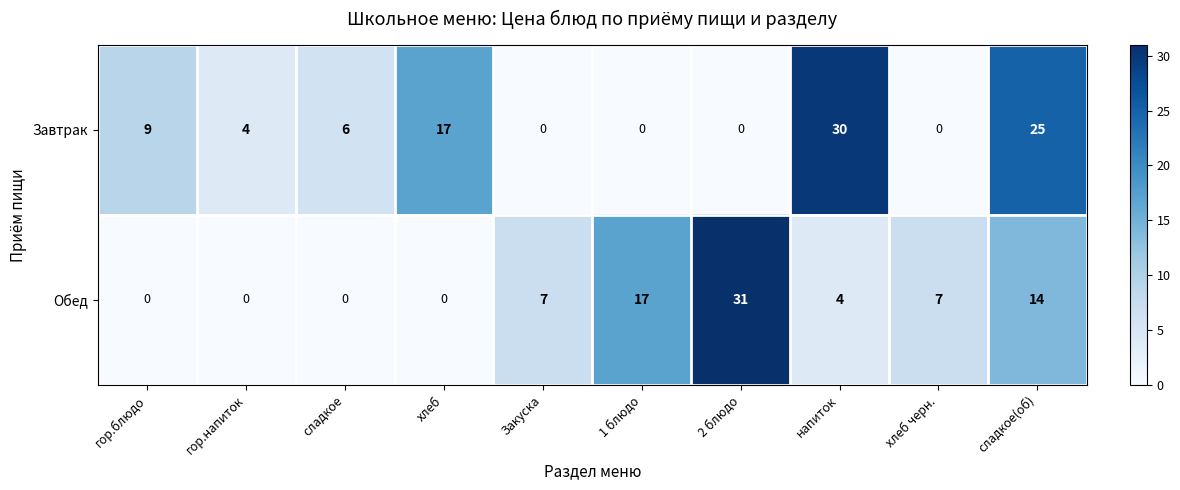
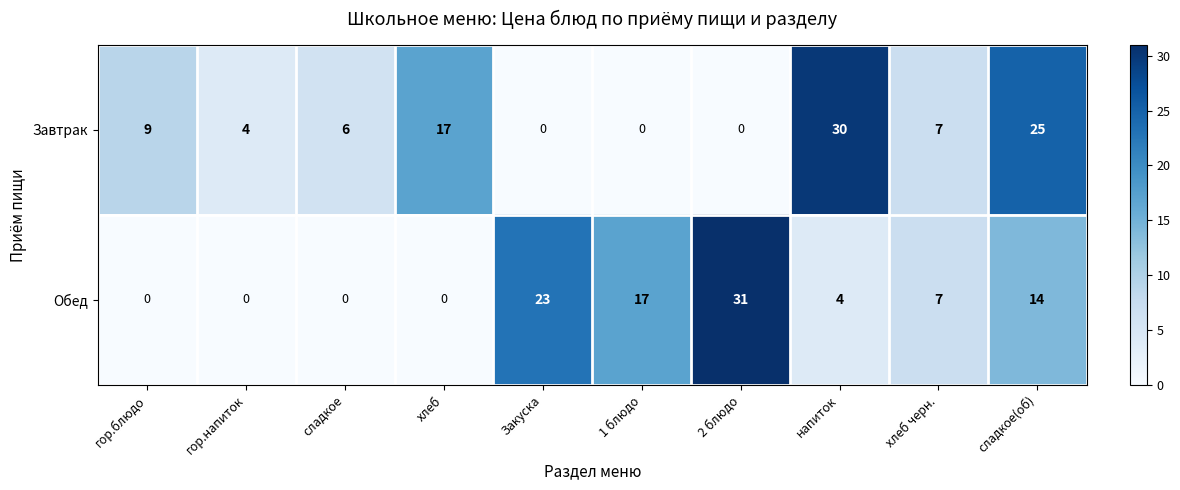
  {
    "Завтрак": {
      "гор.блюдо": 9,
      "гор.напиток": 4,
      "сладкое": 6,
      "хлеб": 17,
      "Закуска": 0,
      "1 блюдо": 0,
      "2 блюдо": 0,
      "напиток": 30,
-     "хлеб черн.": 0,
+     "хлеб черн.": 7,
      "сладкое(об)": 25
    },
    "Обед": {
      "гор.блюдо": 0,
      "гор.напиток": 0,
      "сладкое": 0,
      "хлеб": 0,
-     "Закуска": 7,
+     "Закуска": 23,
      "1 блюдо": 17,
      "2 блюдо": 31,
      "напиток": 4,
      "хлеб черн.": 7,
      "сладкое(об)": 14
    }
  }
